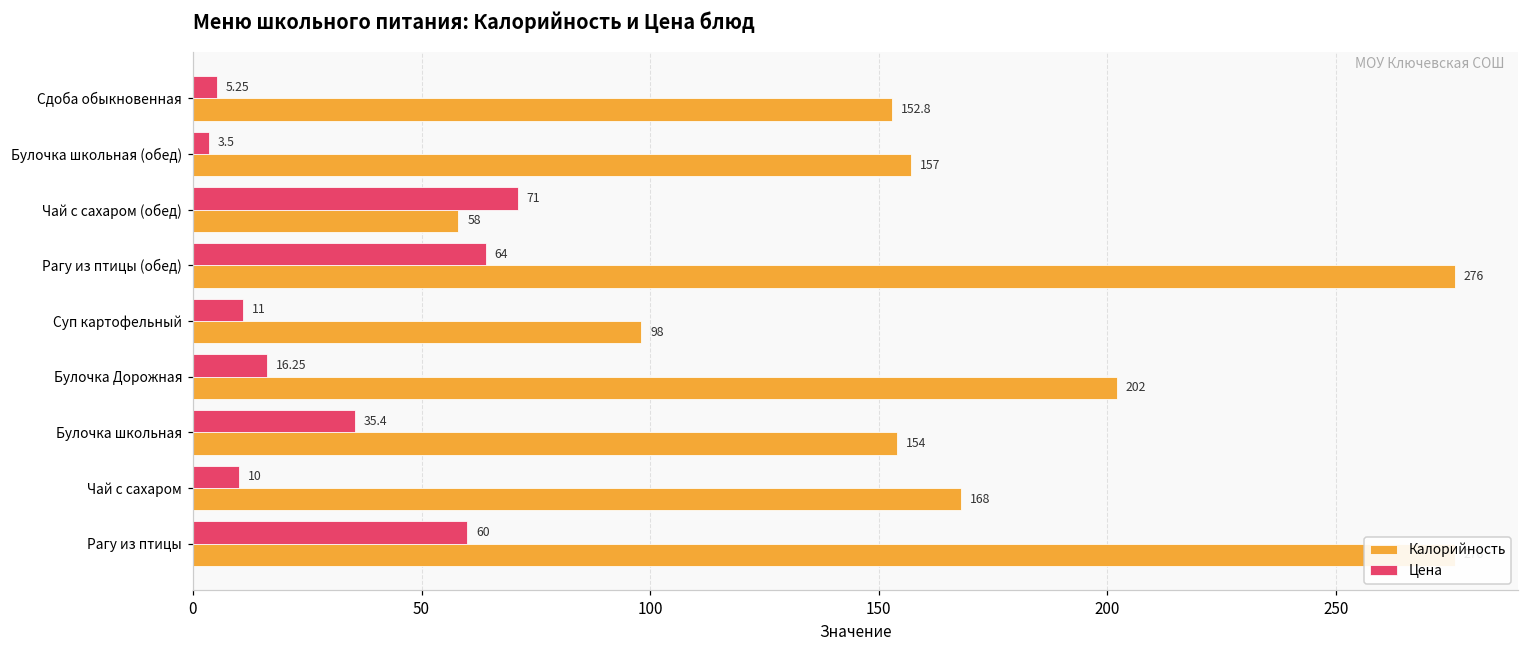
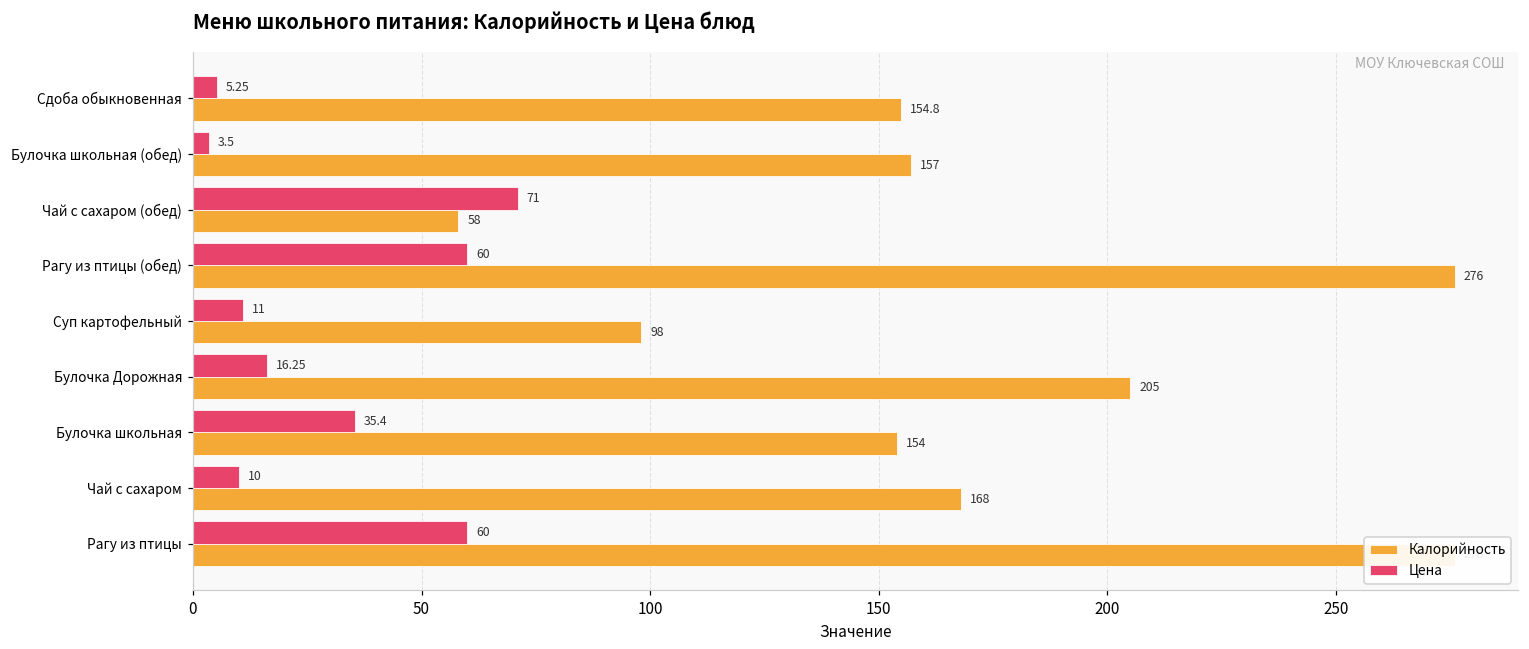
  {
    "Калорийность": {
-     "Сдоба обыкновенная": 152.8,
+     "Сдоба обыкновенная": 154.8,
      "Булочка школьная (обед)": 157,
      "Чай с сахаром (обед)": 58,
      "Рагу из птицы (обед)": 276,
      "Суп картофельный": 98,
-     "Булочка Дорожная": 202,
+     "Булочка Дорожная": 205,
      "Булочка школьная": 154,
      "Чай с сахаром": 168
    },
    "Цена": {
      "Сдоба обыкновенная": 5.25,
      "Булочка школьная (обед)": 3.5,
      "Чай с сахаром (обед)": 71,
-     "Рагу из птицы (обед)": 64,
+     "Рагу из птицы (обед)": 60,
      "Суп картофельный": 11,
      "Булочка Дорожная": 16.25,
      "Булочка школьная": 35.4,
      "Чай с сахаром": 10,
      "Рагу из птицы": 60
    }
  }
